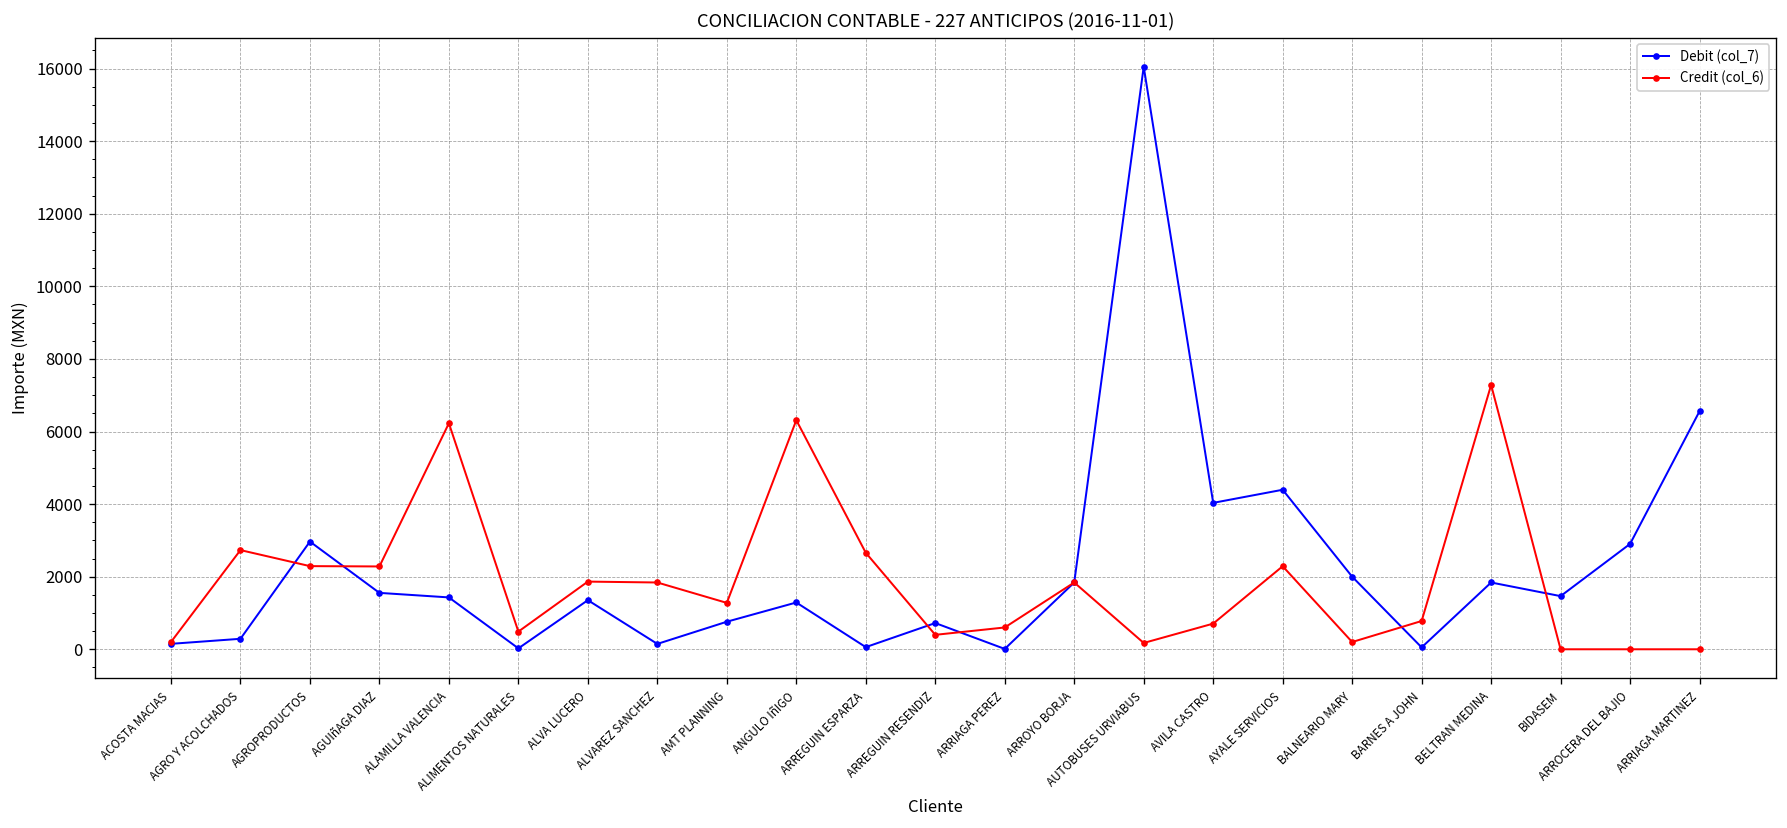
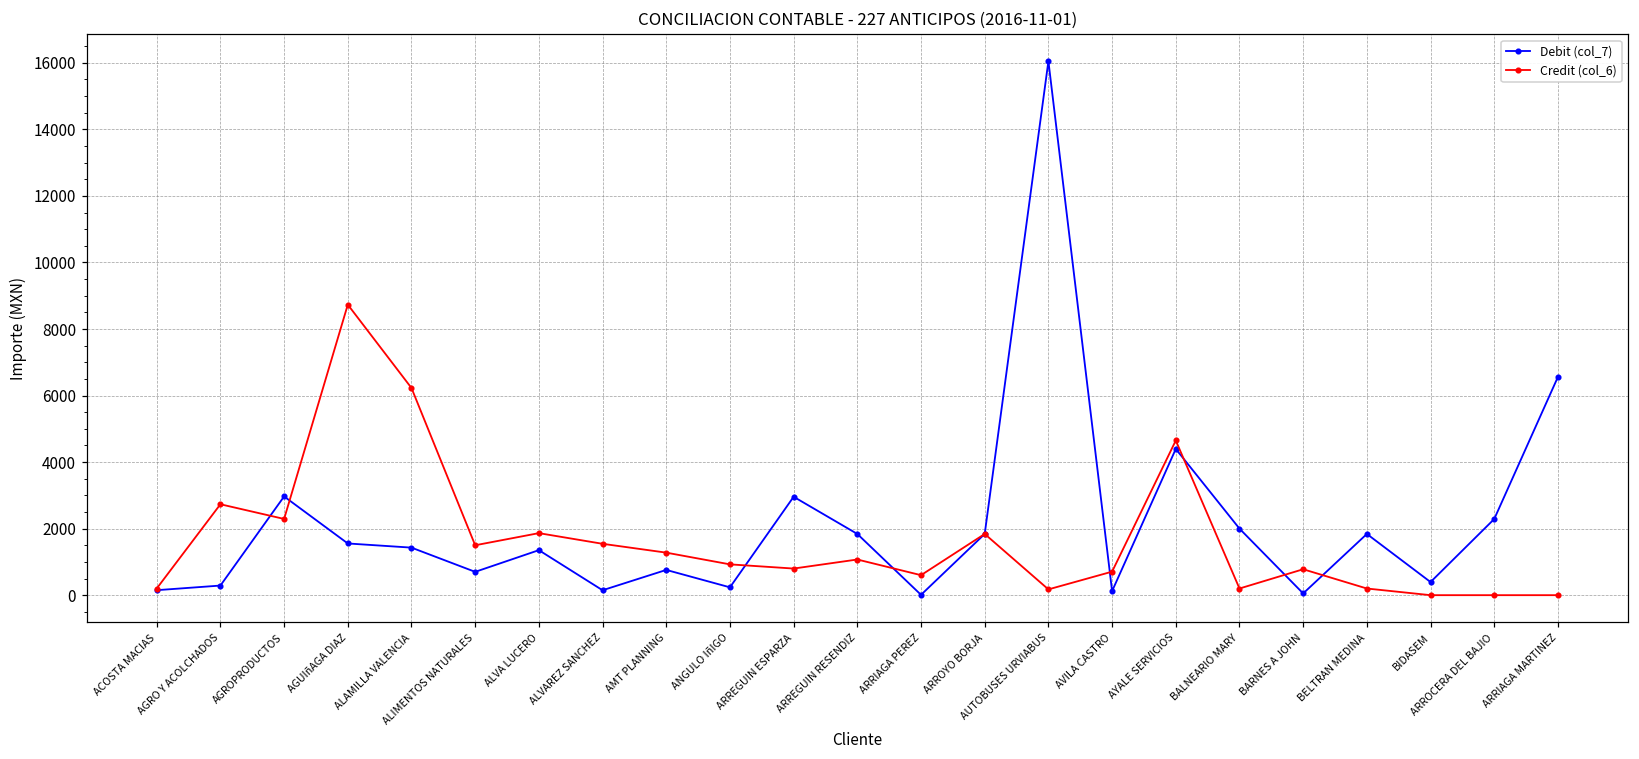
  {
    "Debit (col_7)": {
      "AGRO Y ACOLCHADOS": 300,
      "AGROPRODUCTOS": 3000,
      "AGUIñAGA DIAZ": 1600,
      "ALAMILLA VALENCIA": 1400,
-     "ALIMENTOS NATURALES": 0,
+     "ALIMENTOS NATURALES": 700,
      "ALVA LUCERO": 1400,
      "ALVAREZ SANCHEZ": 100,
      "AMT PLANNING": 800,
-     "ANGULO IñIGO": 1300,
-     "ARREGUIN ESPARZA": 100,
-     "ARREGUIN RESENDIZ": 700,
+     "ANGULO IñIGO": 200,
+     "ARREGUIN ESPARZA": 3000,
+     "ARREGUIN RESENDIZ": 1800,
      "ARRIAGA PEREZ": 0,
      "AUTOBUSES URVIABUS": 16100,
-     "AVILA CASTRO": 4000,
+     "AVILA CASTRO": 100,
      "AYALE SERVICIOS": 4400,
      "BALNEARIO MARY": 2000,
      "BARNES A JOHN": 100,
      "BELTRAN MEDINA": 1800,
-     "BIDASEM": 1500,
-     "ARROCERA DEL BAJIO": 2900,
+     "BIDASEM": 400,
+     "ARROCERA DEL BAJIO": 2300,
      "ARRIAGA MARTINEZ": 6600
    },
    "Credit (col_6)": {
      "AGRO Y ACOLCHADOS": 2700,
      "AGROPRODUCTOS": 2300,
-     "AGUIñAGA DIAZ": 2300,
+     "AGUIñAGA DIAZ": 8700,
      "ALAMILLA VALENCIA": 6200,
-     "ALIMENTOS NATURALES": 500,
+     "ALIMENTOS NATURALES": 1500,
      "ALVA LUCERO": 1900,
-     "ALVAREZ SANCHEZ": 1800,
+     "ALVAREZ SANCHEZ": 1500,
      "AMT PLANNING": 1300,
-     "ANGULO IñIGO": 6300,
-     "ARREGUIN ESPARZA": 2700,
-     "ARREGUIN RESENDIZ": 400,
+     "ANGULO IñIGO": 900,
+     "ARREGUIN ESPARZA": 800,
+     "ARREGUIN RESENDIZ": 1100,
      "ARRIAGA PEREZ": 600,
      "AUTOBUSES URVIABUS": 200,
      "AVILA CASTRO": 700,
-     "AYALE SERVICIOS": 2300,
+     "AYALE SERVICIOS": 4600,
      "BALNEARIO MARY": 200,
      "BARNES A JOHN": 800,
-     "BELTRAN MEDINA": 7300,
+     "BELTRAN MEDINA": 200,
      "BIDASEM": 0,
      "ARROCERA DEL BAJIO": 0,
      "ARRIAGA MARTINEZ": 0
    }
  }
